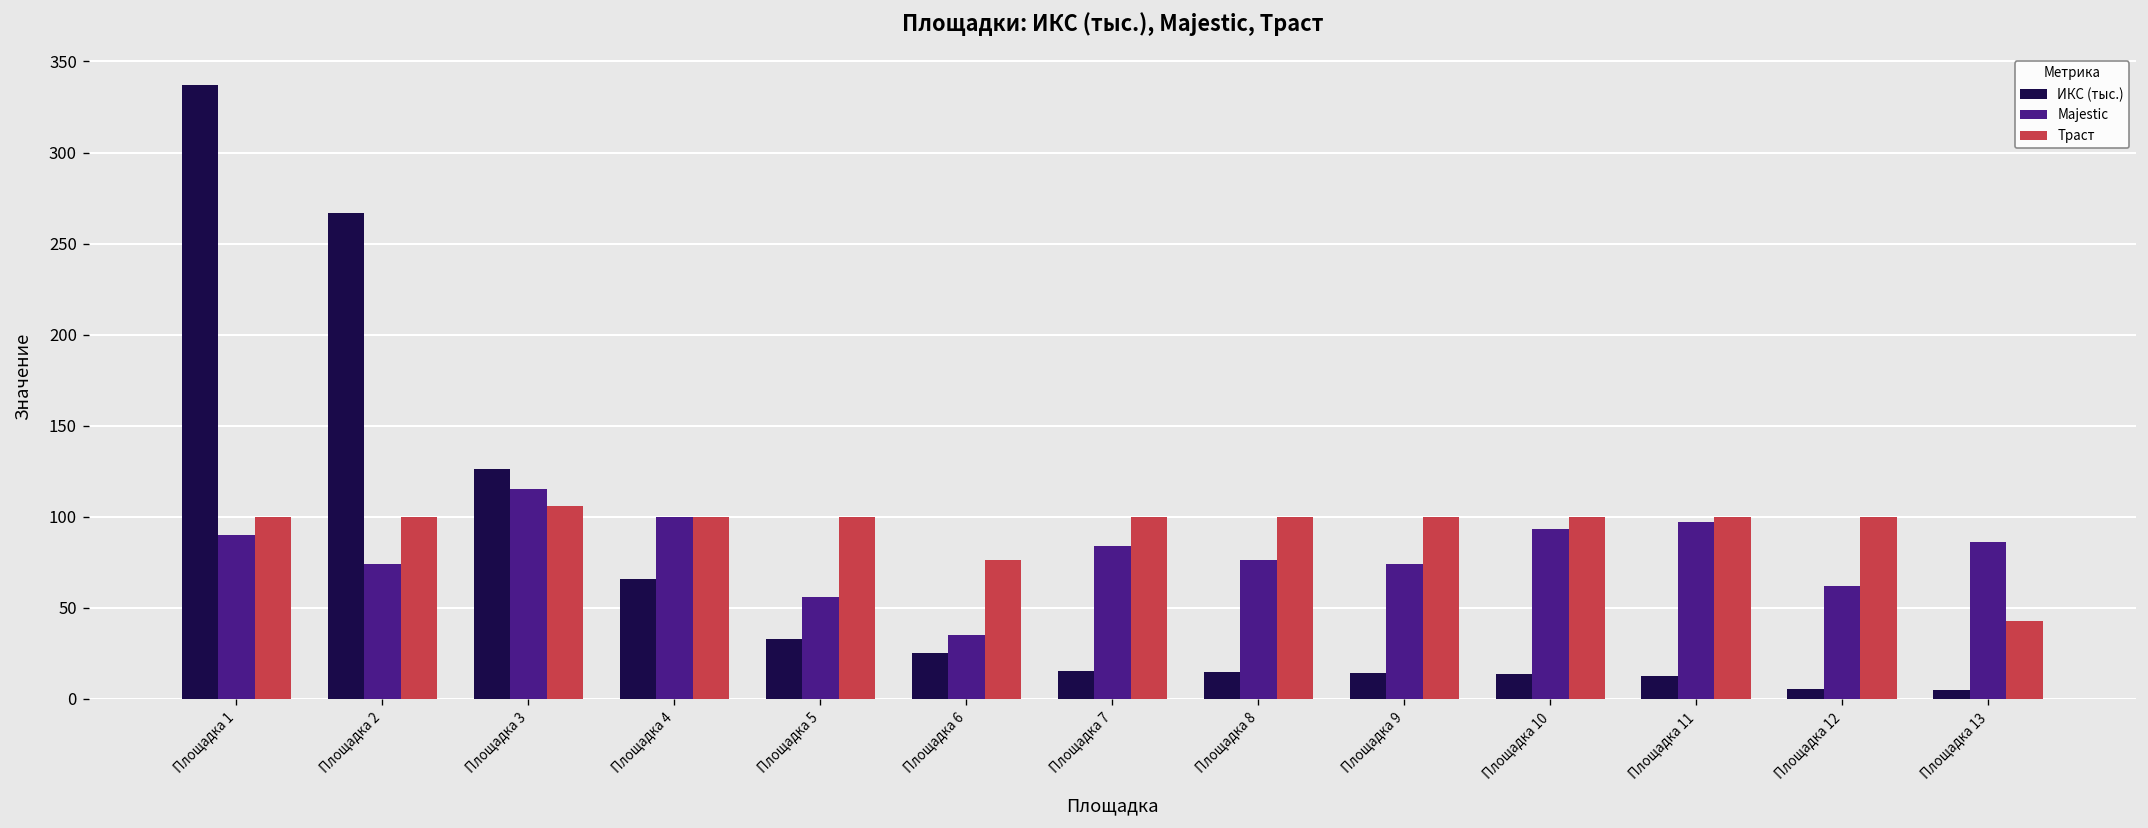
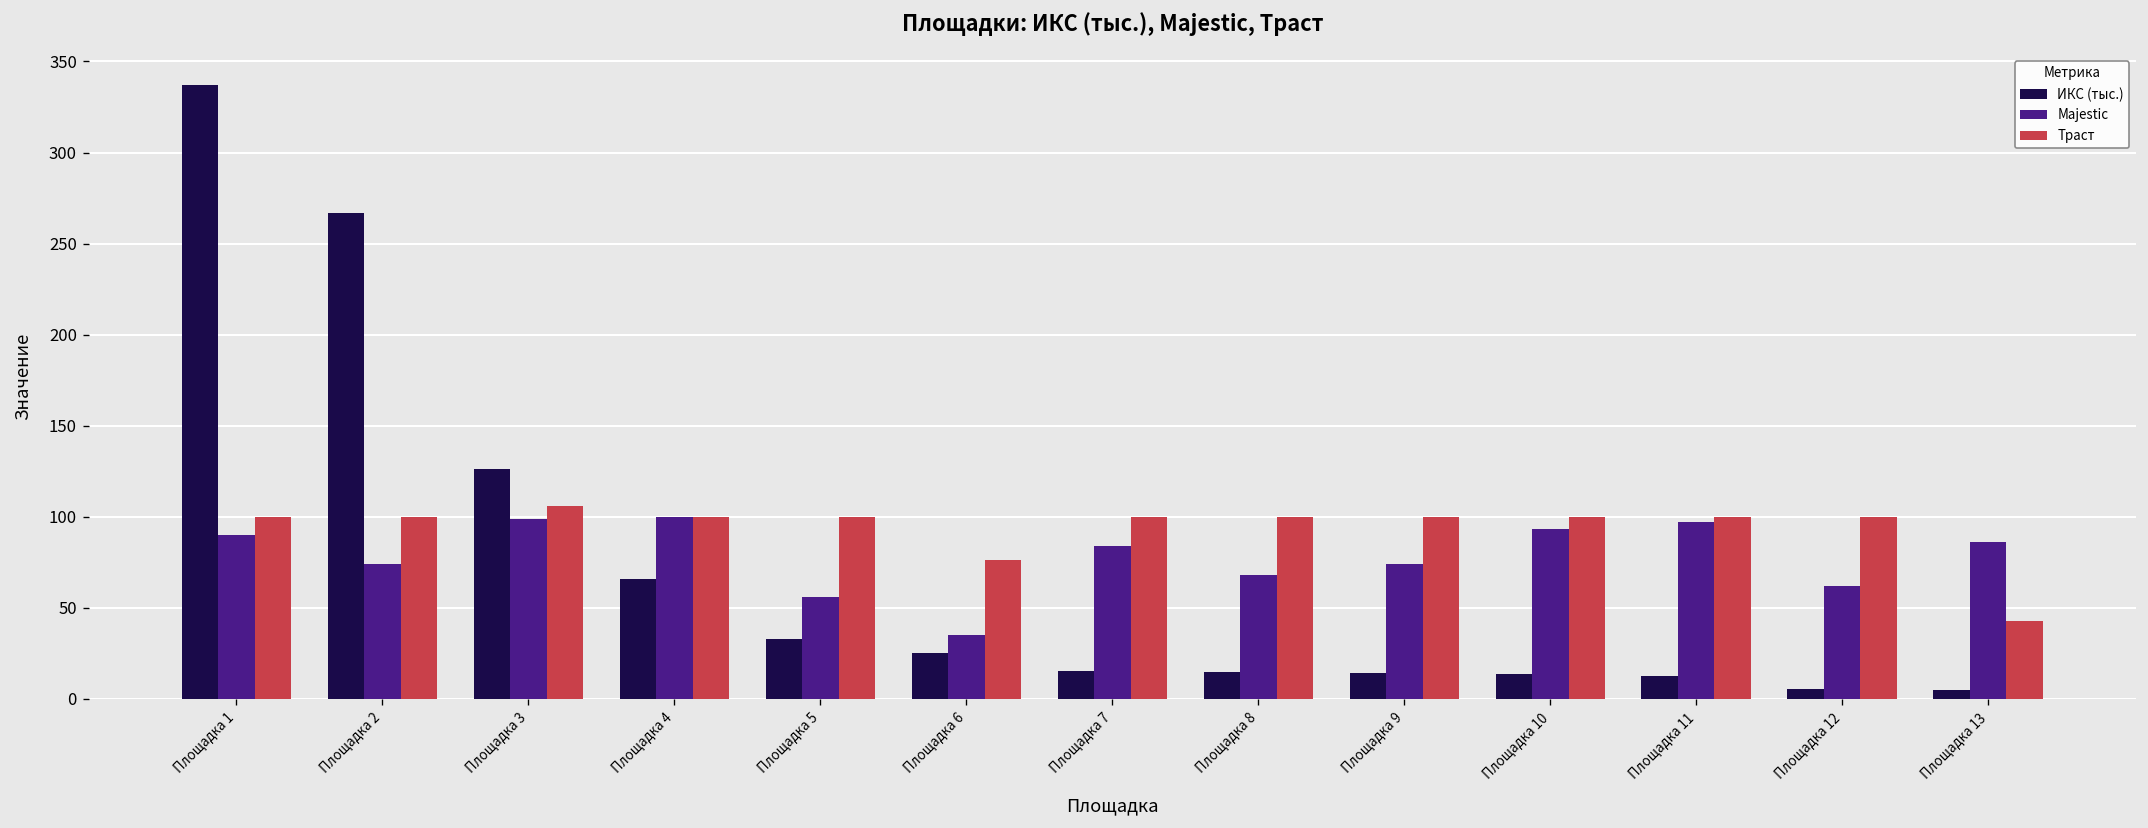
  {
    "ИКС (тыс.)": {
      "Площадка 1": 337,
      "Площадка 2": 267,
      "Площадка 3": 126,
      "Площадка 4": 66,
      "Площадка 5": 33,
      "Площадка 6": 25,
      "Площадка 7": 15,
      "Площадка 8": 15,
      "Площадка 9": 14,
      "Площадка 10": 14,
      "Площадка 11": 12,
      "Площадка 12": 5,
      "Площадка 13": 5
    },
    "Majestic": {
      "Площадка 1": 90,
      "Площадка 2": 74,
-     "Площадка 3": 115,
+     "Площадка 3": 99,
      "Площадка 4": 100,
      "Площадка 5": 56,
      "Площадка 6": 35,
      "Площадка 7": 84,
-     "Площадка 8": 76,
+     "Площадка 8": 68,
      "Площадка 9": 74,
      "Площадка 10": 93,
      "Площадка 11": 97,
      "Площадка 12": 62,
      "Площадка 13": 86
    },
    "Траст": {
      "Площадка 1": 100,
      "Площадка 2": 100,
      "Площадка 3": 106,
      "Площадка 4": 100,
      "Площадка 5": 100,
      "Площадка 6": 76,
      "Площадка 7": 100,
      "Площадка 8": 100,
      "Площадка 9": 100,
      "Площадка 10": 100,
      "Площадка 11": 100,
      "Площадка 12": 100,
      "Площадка 13": 43
    }
  }
